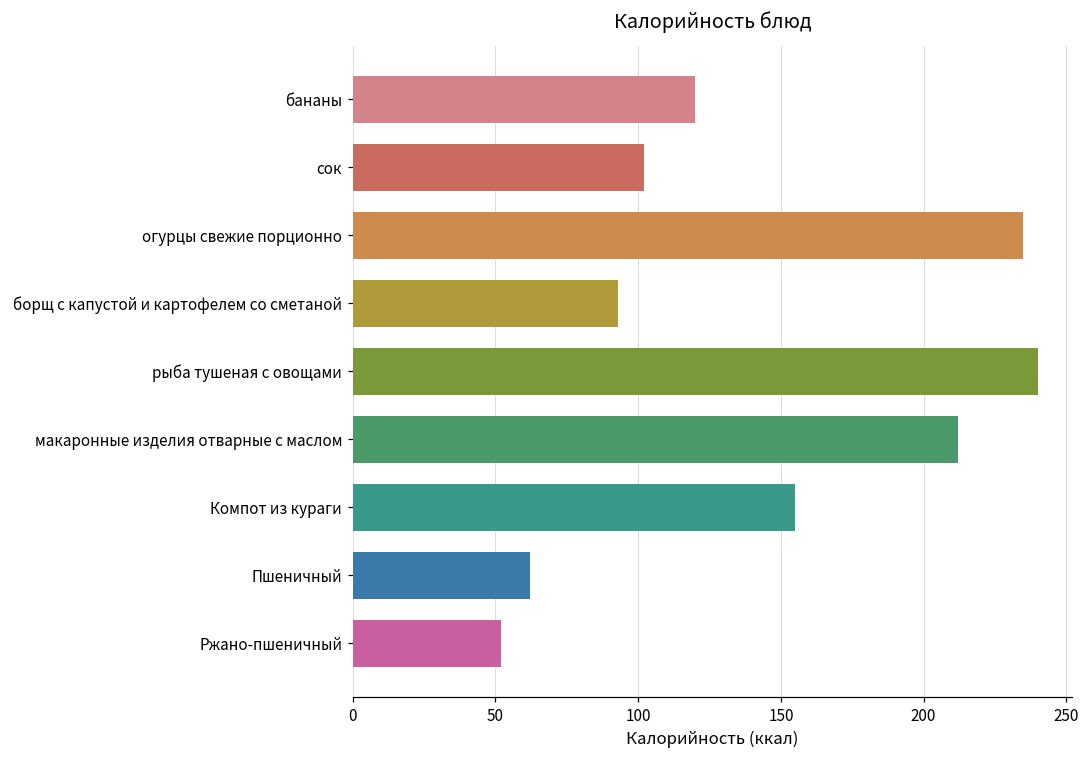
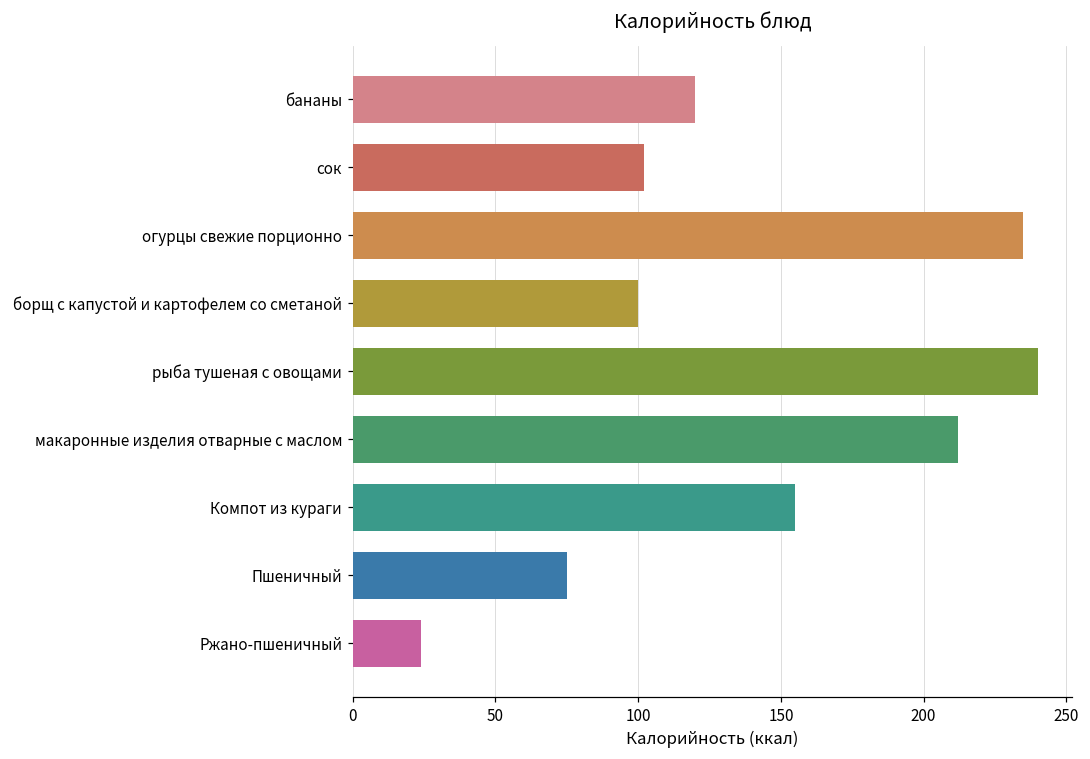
  {
    "бананы": 120,
    "сок": 102,
    "огурцы свежие порционно": 235,
-   "борщ с капустой и картофелем со сметаной": 93,
+   "борщ с капустой и картофелем со сметаной": 100,
    "рыба тушеная с овощами": 240,
    "макаронные изделия отварные с маслом": 212,
    "Компот из кураги": 155,
-   "Пшеничный": 62,
-   "Ржано-пшеничный": 52
+   "Пшеничный": 75,
+   "Ржано-пшеничный": 24
  }
